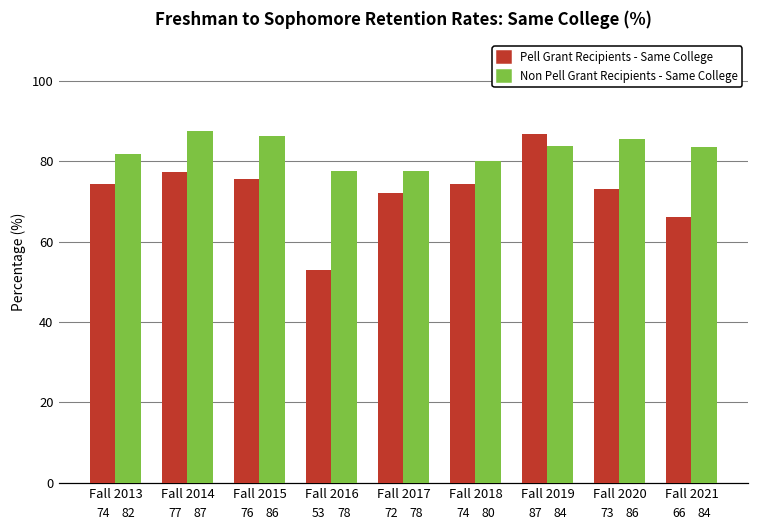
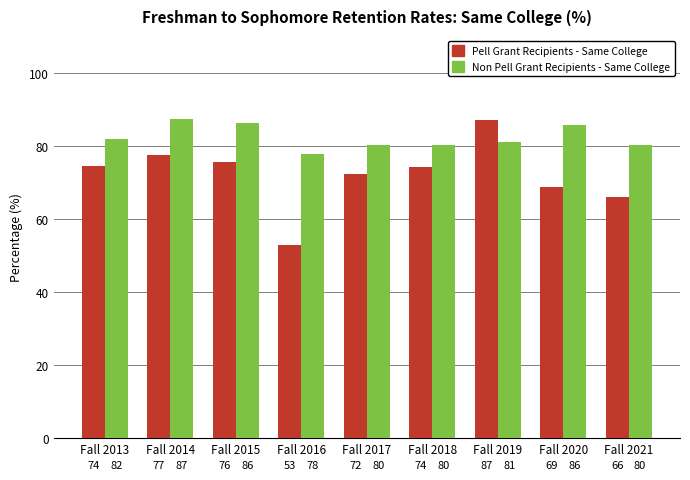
  {
    "Pell Grant Recipients - Same College": {
-     "Fall 2020": 73
+     "Fall 2020": 69
    },
    "Non Pell Grant Recipients - Same College": {
-     "Fall 2017": 78,
-     "Fall 2019": 84,
-     "Fall 2021": 84
+     "Fall 2017": 80,
+     "Fall 2019": 81,
+     "Fall 2021": 80
    }
  }
